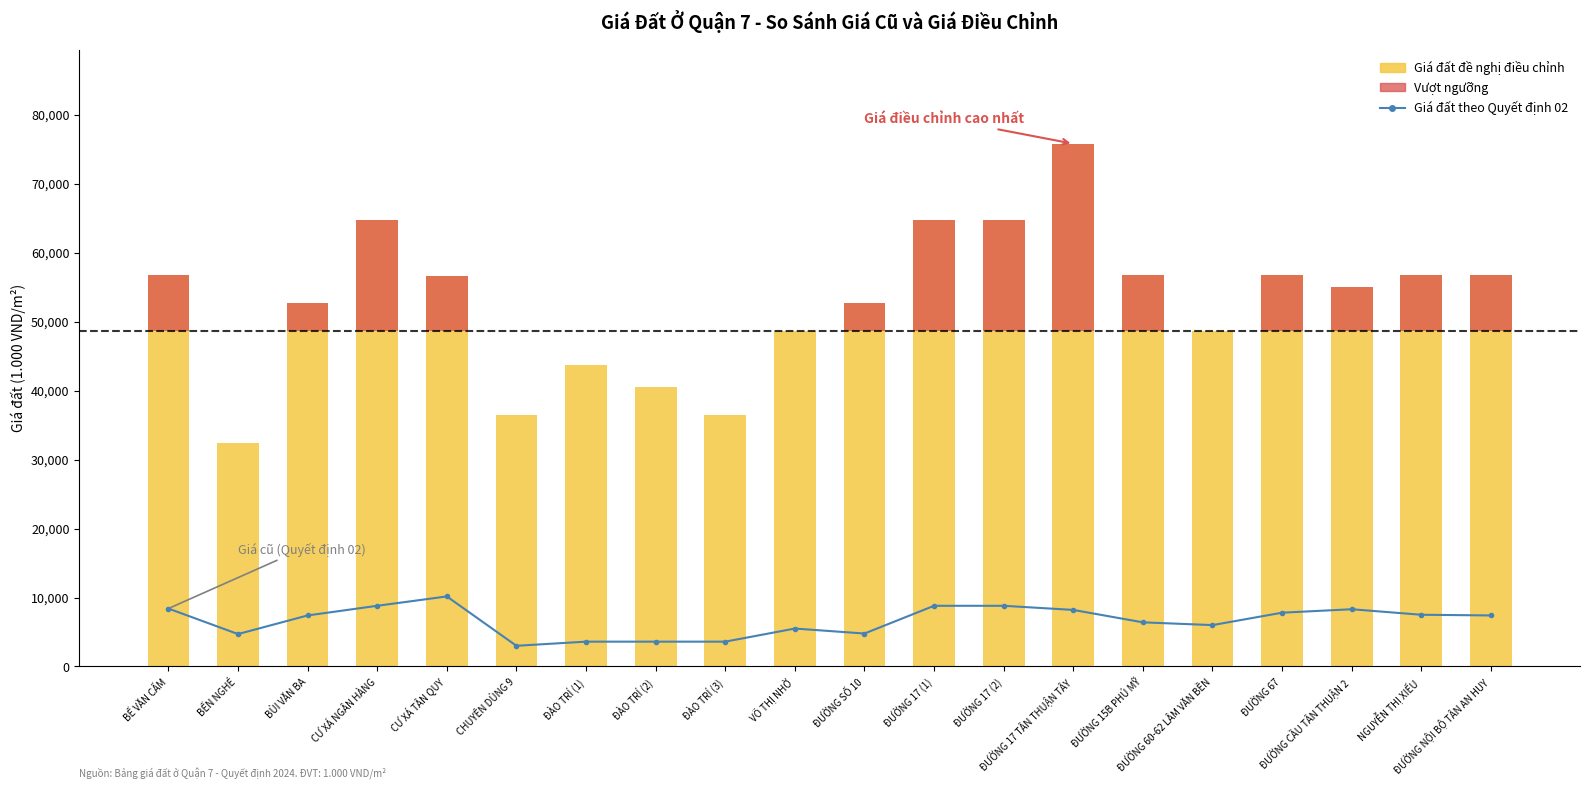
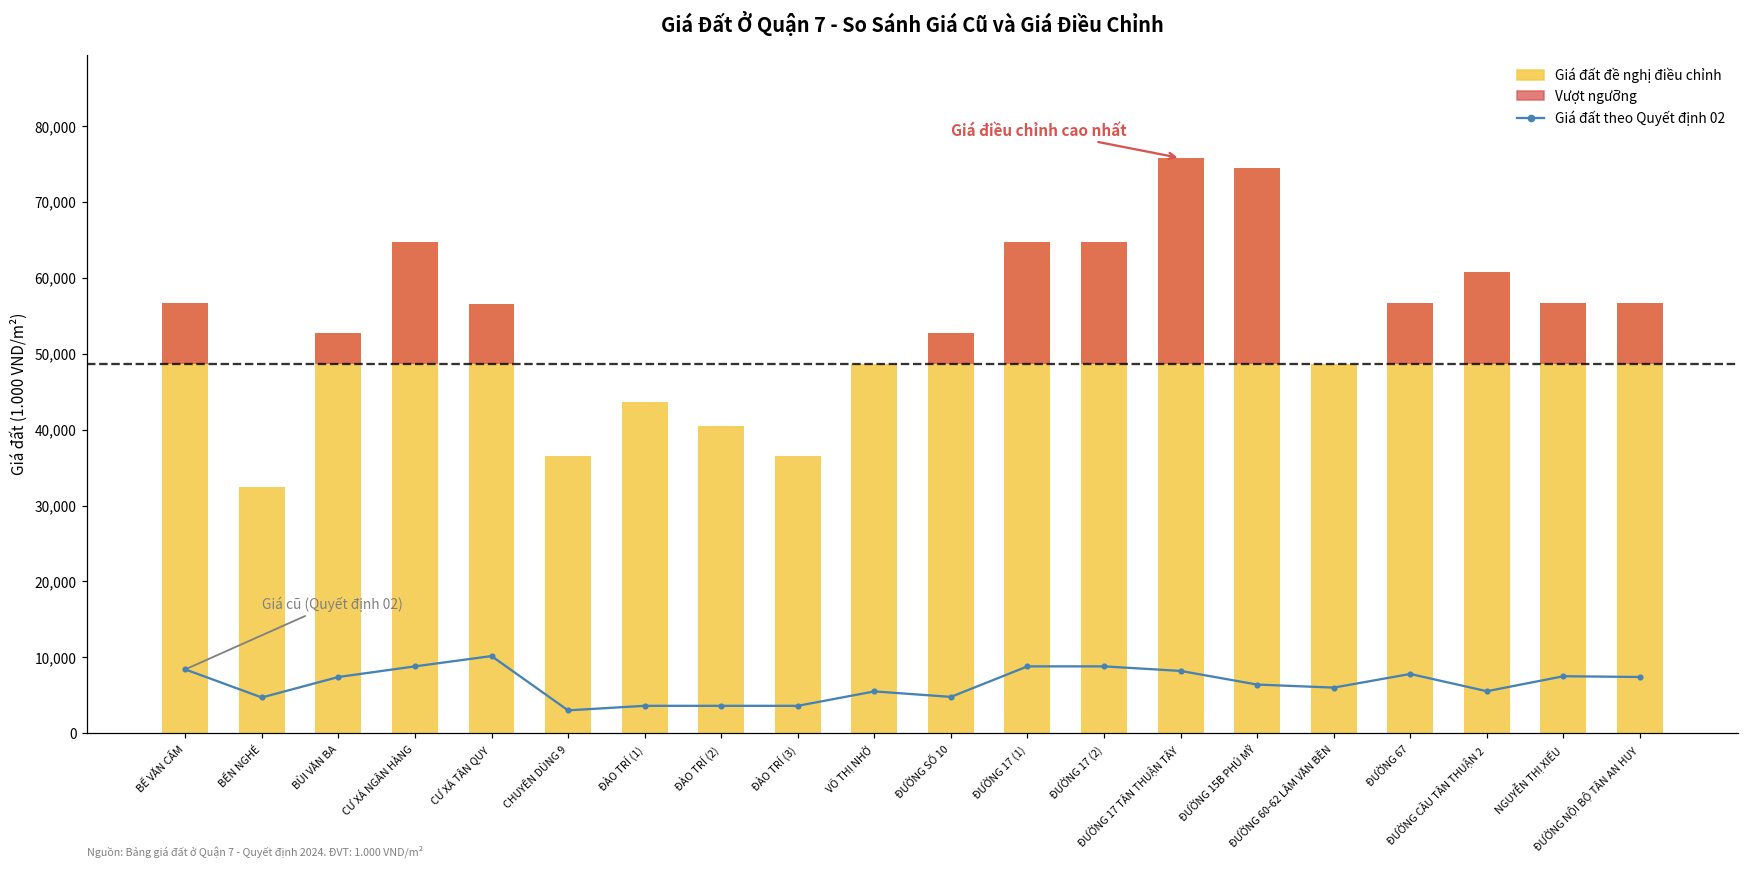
  {
    "Giá đất đề nghị điều chỉnh": {
      "BẾ VĂN CẤM": "57,000",
      "BẾN NGHÉ": "32,000",
      "BÙI VĂN BA": "53,000",
      "CƯ XÁ NGÂN HÀNG": "65,000",
      "CƯ XÁ TÂN QUY": "57,000",
      "CHUYÊN DÙNG 9": "37,000",
      "ĐÀO TRÍ (1)": "44,000",
      "ĐÀO TRÍ (2)": "41,000",
      "ĐÀO TRÍ (3)": "37,000",
      "VÕ THỊ NHỜ": "49,000",
      "ĐƯỜNG SỐ 10": "53,000",
      "ĐƯỜNG 17 (1)": "65,000",
      "ĐƯỜNG 17 (2)": "65,000",
      "ĐƯỜNG 17 TÂN THUẬN TÂY": "76,000",
-     "ĐƯỜNG 15B PHÚ MỸ": "57,000",
+     "ĐƯỜNG 15B PHÚ MỸ": "75,000",
      "ĐƯỜNG 60-62 LÂM VĂN BỀN": "49,000",
      "ĐƯỜNG 67": "57,000",
-     "ĐƯỜNG CẦU TÂN THUẬN 2": "55,000",
+     "ĐƯỜNG CẦU TÂN THUẬN 2": "61,000",
      "NGUYỄN THỊ XIẾU": "57,000",
      "ĐƯỜNG NỘI BỘ TÂN AN HUY": "57,000"
    },
    "Giá đất theo Quyết định 02": {
      "BẾN NGHÉ": "5,000",
      "BÙI VĂN BA": "7,000",
      "CƯ XÁ NGÂN HÀNG": "9,000",
      "CƯ XÁ TÂN QUY": "10,000",
      "CHUYÊN DÙNG 9": "3,000",
      "ĐÀO TRÍ (1)": "4,000",
      "ĐÀO TRÍ (2)": "4,000",
      "ĐÀO TRÍ (3)": "4,000",
      "VÕ THỊ NHỜ": "6,000",
      "ĐƯỜNG SỐ 10": "5,000",
      "ĐƯỜNG 17 (1)": "9,000",
      "ĐƯỜNG 17 (2)": "9,000",
      "ĐƯỜNG 17 TÂN THUẬN TÂY": "8,000",
      "ĐƯỜNG 15B PHÚ MỸ": "6,000",
      "ĐƯỜNG 60-62 LÂM VĂN BỀN": "6,000",
      "ĐƯỜNG 67": "8,000",
-     "ĐƯỜNG CẦU TÂN THUẬN 2": "8,000",
+     "ĐƯỜNG CẦU TÂN THUẬN 2": "6,000",
      "NGUYỄN THỊ XIẾU": "8,000",
      "ĐƯỜNG NỘI BỘ TÂN AN HUY": "7,000"
    }
  }
